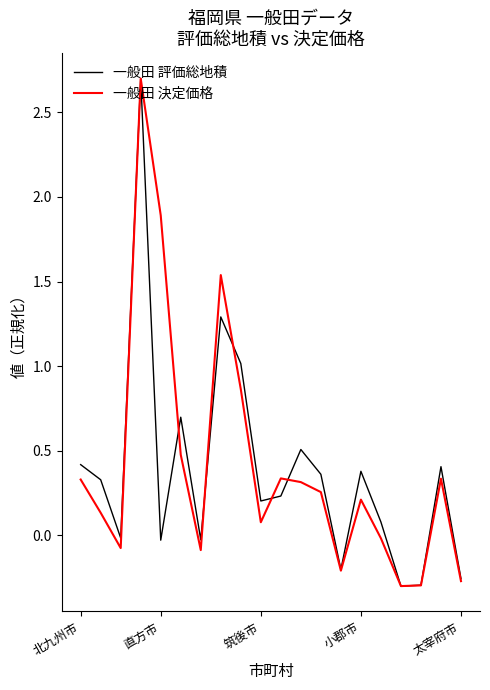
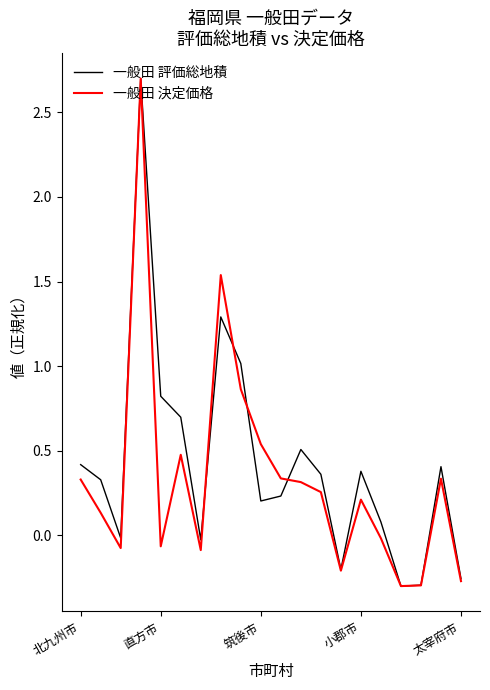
  {
    "一般田 評価総地積": {
      "北九州市": 0.42,
-     "直方市": -0.03,
+     "直方市": 0.82,
      "筑後市": 0.20,
      "小郡市": 0.38
    },
    "一般田 決定価格": {
      "北九州市": 0.33,
-     "直方市": 1.89,
-     "筑後市": 0.08,
+     "直方市": -0.06,
+     "筑後市": 0.54,
      "小郡市": 0.21
    }
  }
